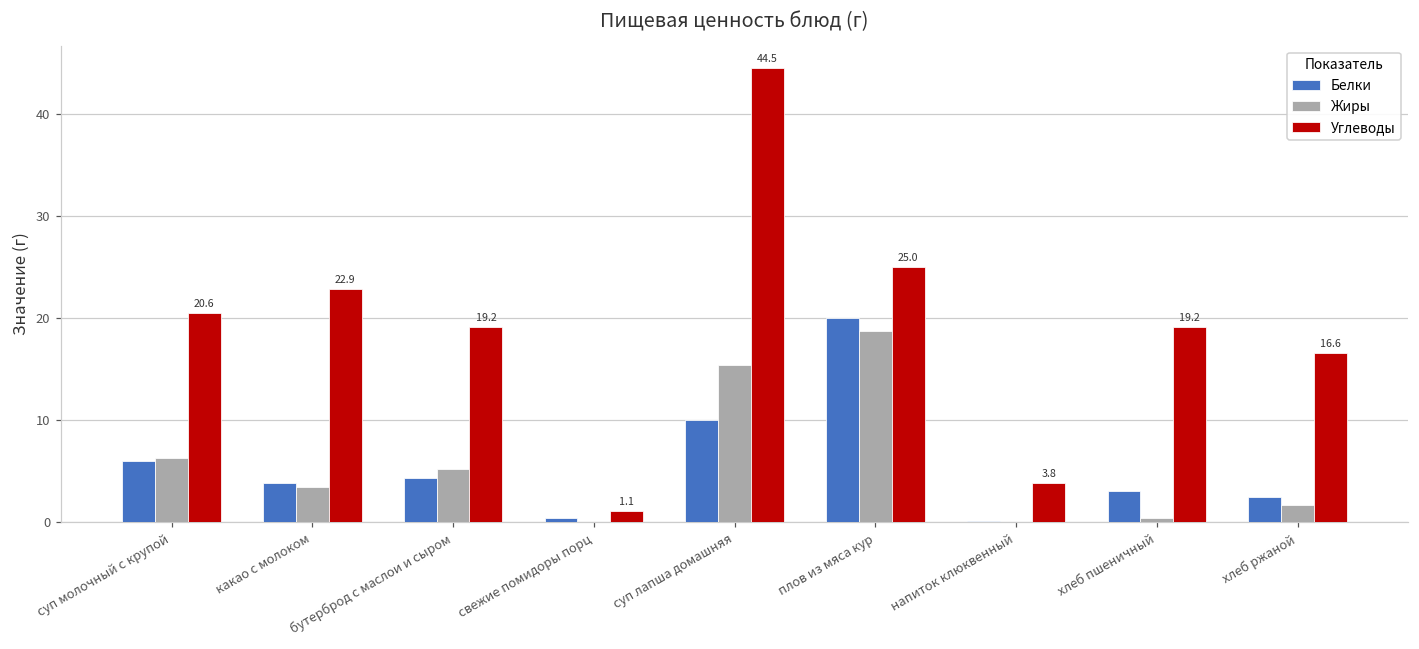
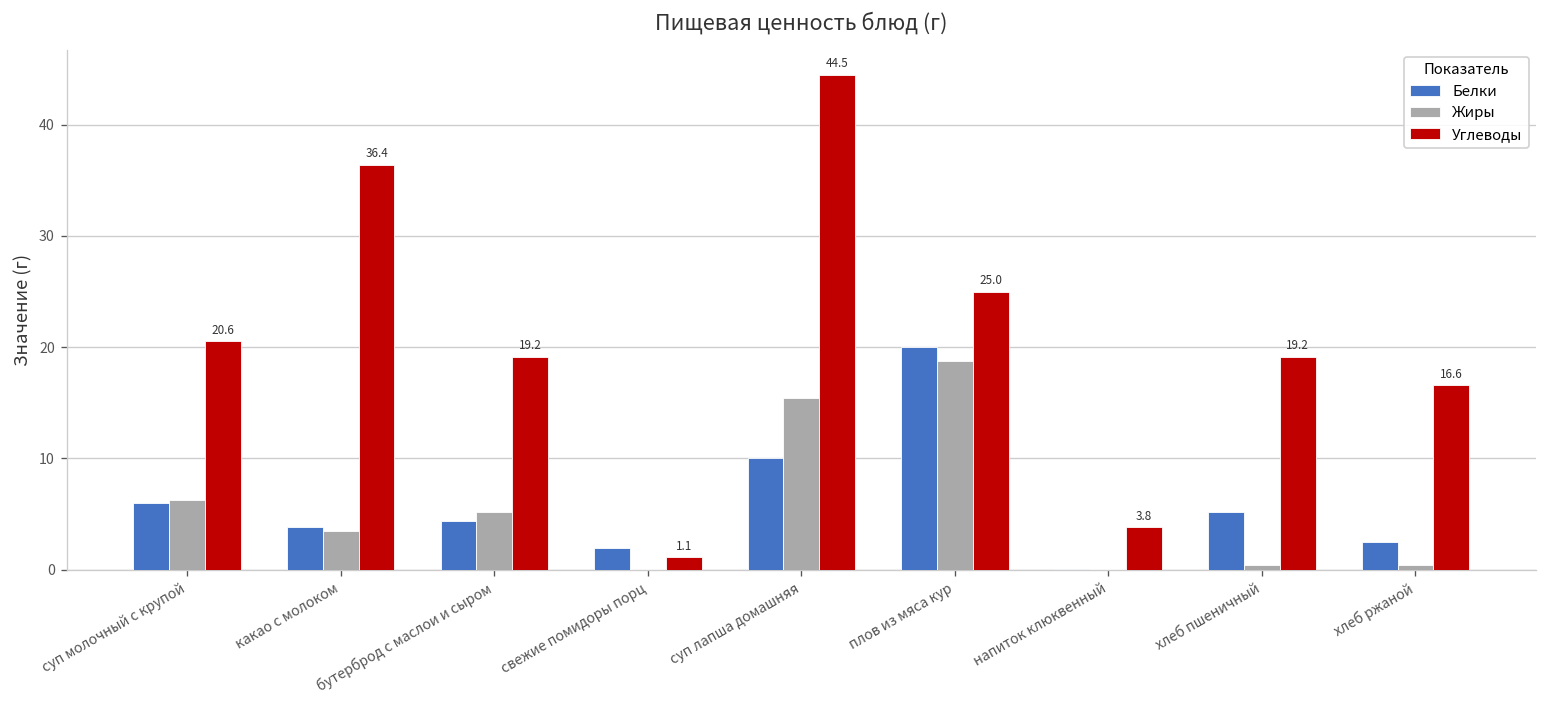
  {
    "Белки": {
      "суп молочный с крупой": 6,
      "какао с молоком": 4,
      "бутерброд с маслои и сыром": 4,
-     "свежие помидоры порц": 0,
+     "свежие помидоры порц": 2,
      "суп лапша домашняя": 10,
      "плов из мяса кур": 20,
-     "хлеб пшеничный": 3,
+     "хлеб пшеничный": 5,
      "хлеб ржаной": 2
    },
    "Жиры": {
      "суп молочный с крупой": 6,
      "какао с молоком": 3,
      "бутерброд с маслои и сыром": 5,
      "суп лапша домашняя": 15,
      "плов из мяса кур": 19,
      "хлеб пшеничный": 0,
-     "хлеб ржаной": 2
+     "хлеб ржаной": 0
    },
    "Углеводы": {
      "суп молочный с крупой": 20.6,
-     "какао с молоком": 22.9,
+     "какао с молоком": 36.4,
      "бутерброд с маслои и сыром": 19.2,
      "свежие помидоры порц": 1.1,
      "суп лапша домашняя": 44.5,
      "плов из мяса кур": 25.0,
      "напиток клюквенный": 3.8,
      "хлеб пшеничный": 19.2,
      "хлеб ржаной": 16.6
    }
  }
